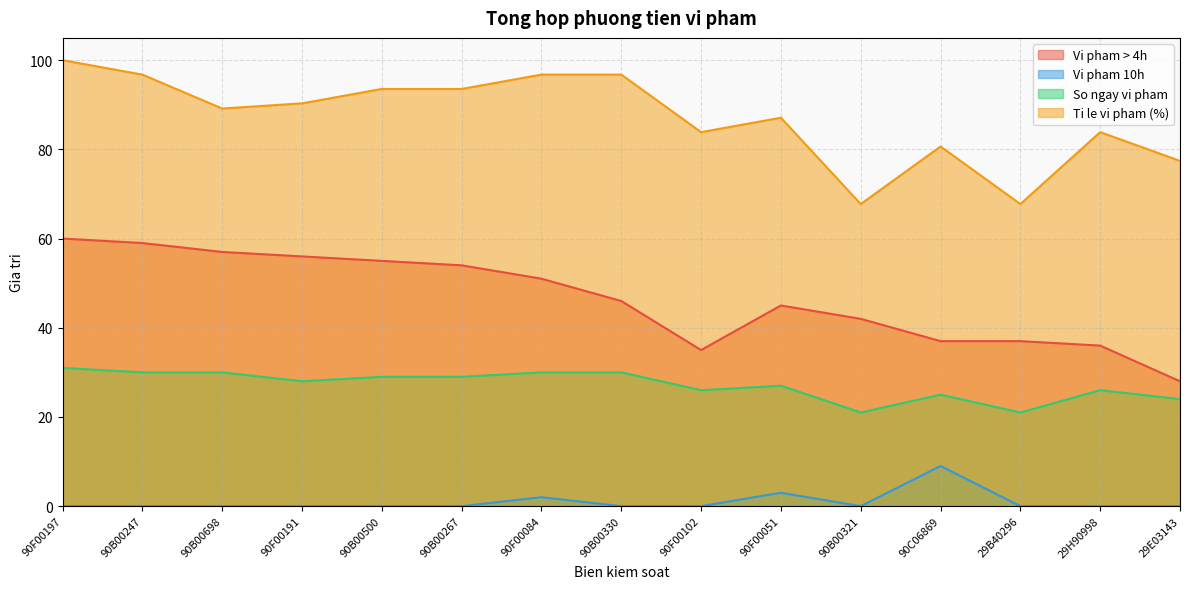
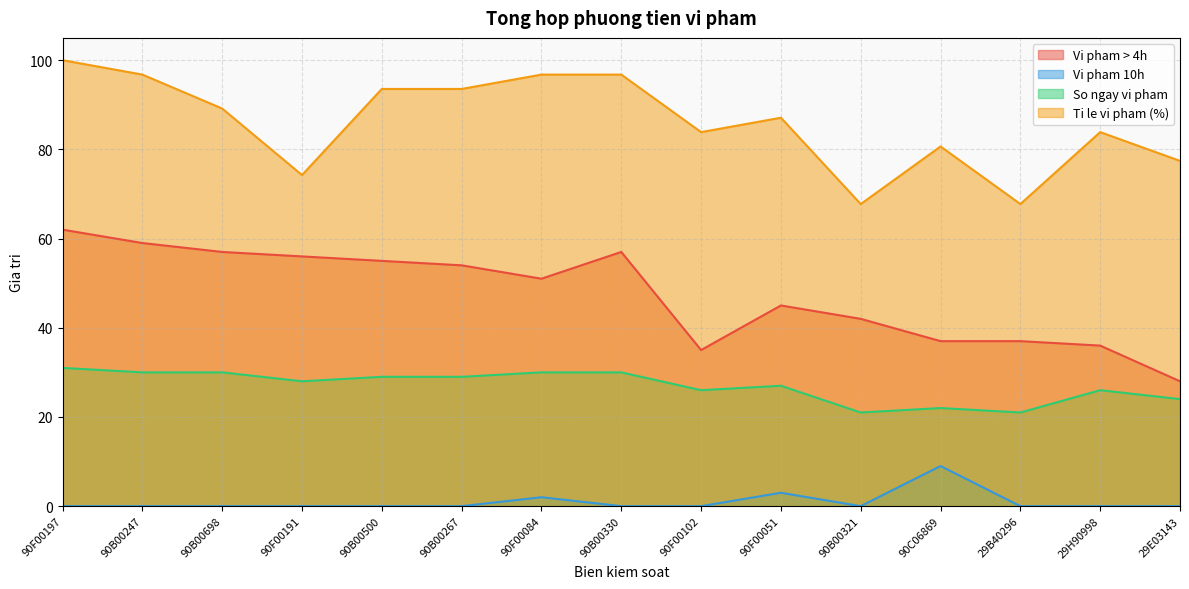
  {
    "Vi pham > 4h": {
-     "90F00197": 60,
+     "90F00197": 62,
      "90B00247": 59,
      "90B00698": 57,
      "90F00191": 56,
      "90B00500": 55,
      "90B00267": 54,
      "90F00084": 51,
-     "90B00330": 46,
+     "90B00330": 57,
      "90F00102": 35,
      "90F00051": 45,
      "90B00321": 42,
      "90C06869": 37,
      "29B40296": 37,
      "29H90998": 36,
      "29E03143": 28
    },
    "Vi pham 10h": {
      "90F00197": 0,
      "90B00247": 0,
      "90B00698": 0,
      "90F00191": 0,
      "90B00500": 0,
      "90B00267": 0,
      "90F00084": 2,
      "90B00330": 0,
      "90F00102": 0,
      "90F00051": 3,
      "90B00321": 0,
      "90C06869": 9,
      "29B40296": 0,
      "29H90998": 0,
      "29E03143": 0
    },
    "So ngay vi pham": {
      "90F00197": 31,
      "90B00247": 30,
      "90B00698": 30,
      "90F00191": 28,
      "90B00500": 29,
      "90B00267": 29,
      "90F00084": 30,
      "90B00330": 30,
      "90F00102": 26,
      "90F00051": 27,
      "90B00321": 21,
-     "90C06869": 25,
+     "90C06869": 22,
      "29B40296": 21,
      "29H90998": 26,
      "29E03143": 24
    },
    "Ti le vi pham (%)": {
      "90F00197": 100,
      "90B00247": 97,
      "90B00698": 89,
-     "90F00191": 90,
+     "90F00191": 74,
      "90B00500": 94,
      "90B00267": 94,
      "90F00084": 97,
      "90B00330": 97,
      "90F00102": 84,
      "90F00051": 87,
      "90B00321": 68,
      "90C06869": 81,
      "29B40296": 68,
      "29H90998": 84,
      "29E03143": 77
    }
  }
